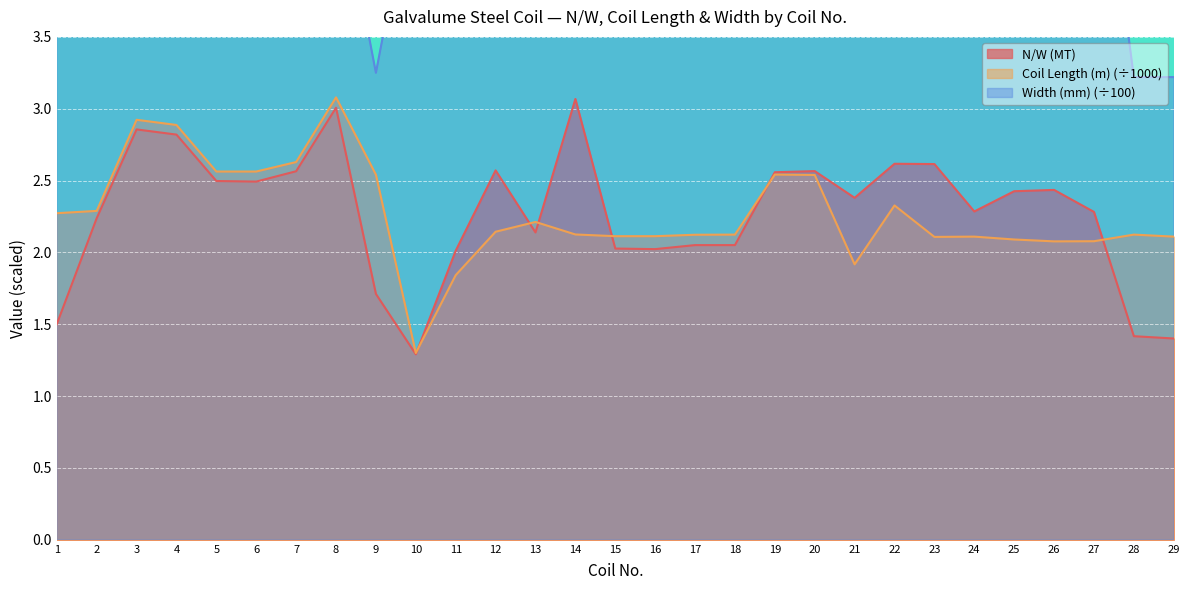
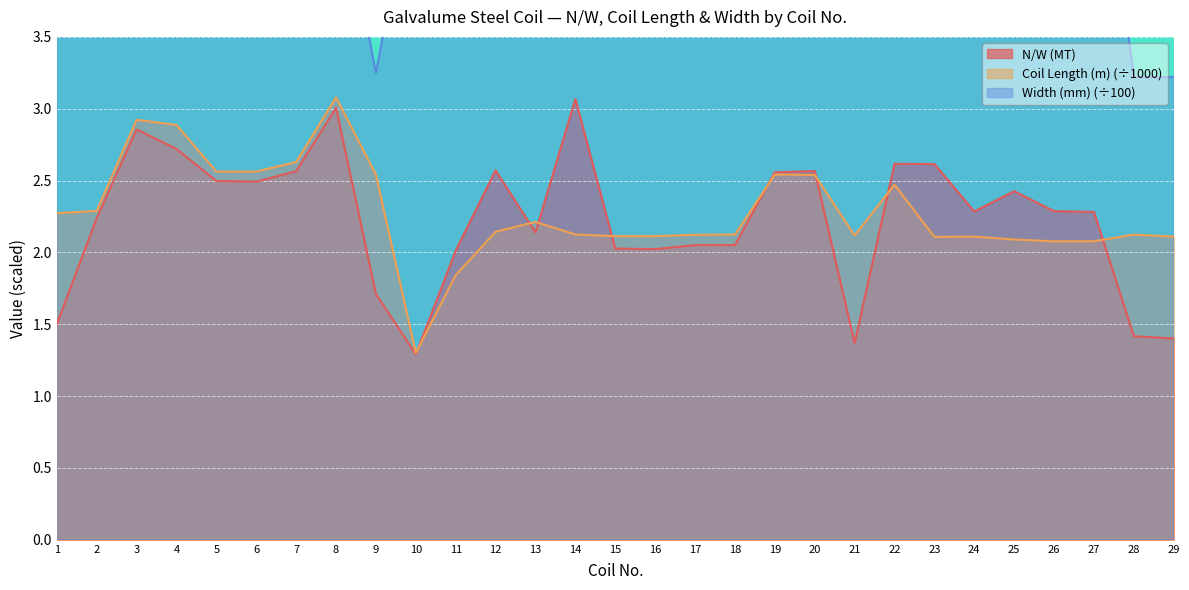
  {
    "N/W (MT)": {
      "1": 1.50,
      "2": 2.24,
      "3": 2.86,
-     "4": 2.82,
+     "4": 2.72,
      "5": 2.50,
      "6": 2.49,
      "7": 2.57,
      "8": 3.01,
      "9": 1.71,
      "11": 2.01,
      "12": 2.57,
      "13": 2.14,
      "14": 3.07,
      "15": 2.03,
      "16": 2.02,
      "17": 2.05,
      "18": 2.05,
      "20": 2.57,
-     "21": 2.38,
+     "21": 1.37,
      "22": 2.62,
      "23": 2.62,
      "24": 2.29,
      "25": 2.43,
-     "26": 2.44,
+     "26": 2.29,
      "27": 2.28,
      "28": 1.42,
      "29": 1.40
    },
    "Coil Length (m) (÷1000)": {
      "1": 2.27,
      "2": 2.29,
      "3": 2.92,
      "4": 2.89,
      "5": 2.56,
      "6": 2.56,
      "7": 2.63,
      "8": 3.08,
      "9": 2.54,
      "11": 1.84,
      "12": 2.14,
      "13": 2.21,
      "14": 2.13,
      "15": 2.11,
      "16": 2.11,
      "17": 2.12,
      "18": 2.12,
      "20": 2.54,
-     "21": 1.92,
-     "22": 2.33,
+     "21": 2.12,
+     "22": 2.47,
      "23": 2.11,
      "24": 2.11,
      "25": 2.09,
      "26": 2.08,
      "27": 2.08,
      "28": 2.12,
      "29": 2.11
    },
    "Width (mm) (÷100)": {
      "9": 3.25,
      "29": 3.22
    }
  }
